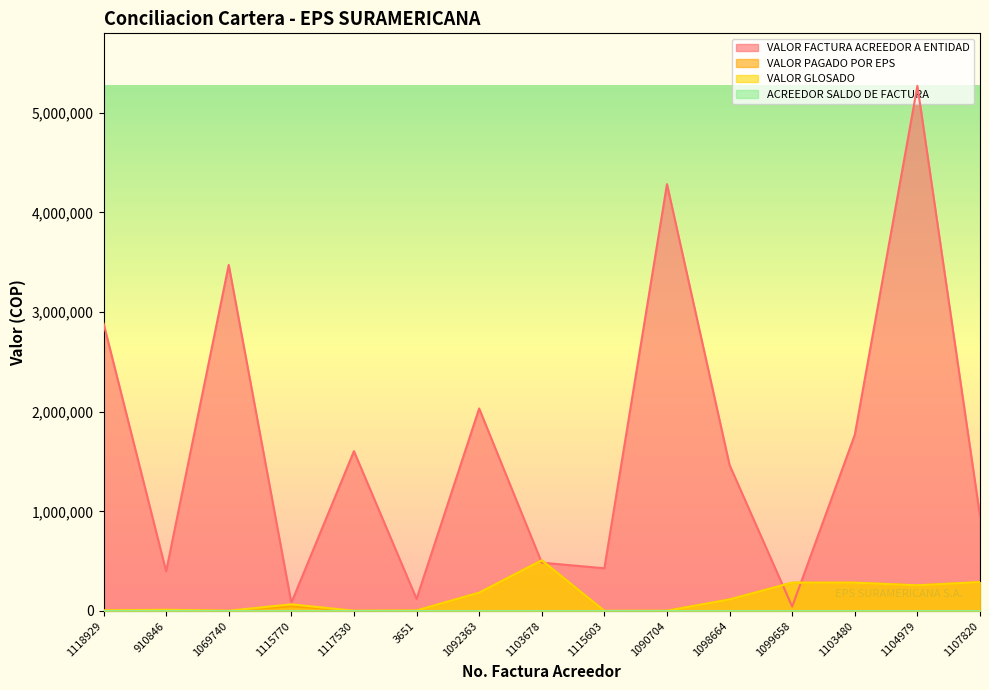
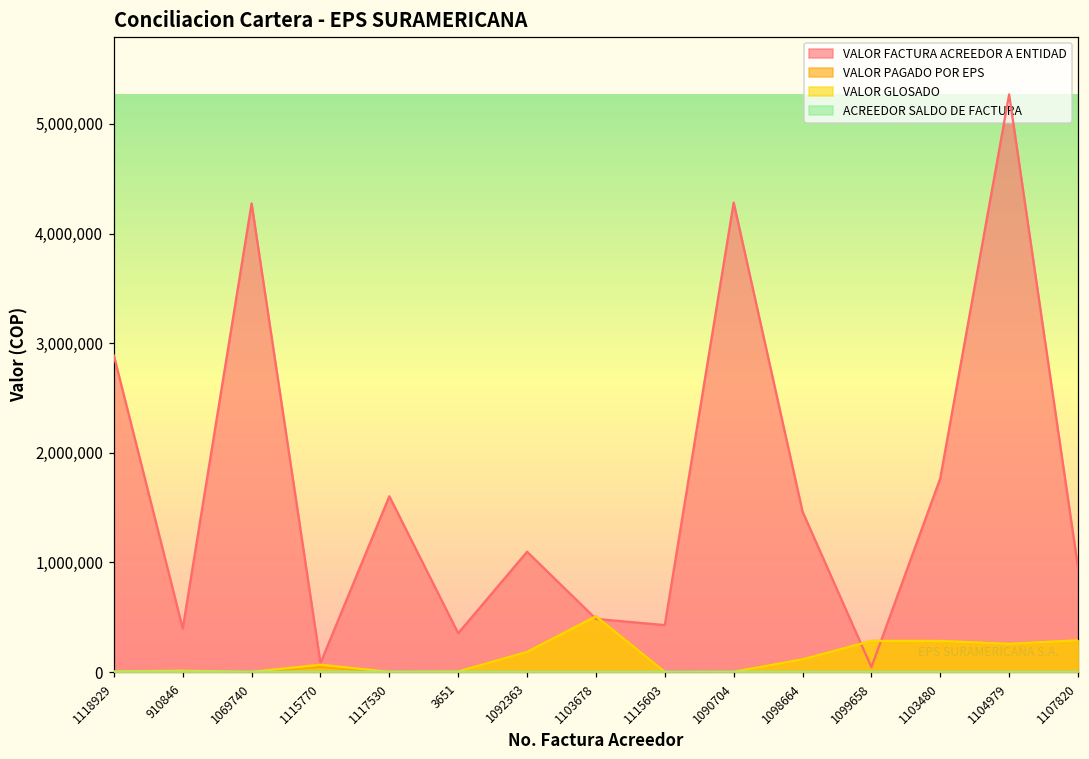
  {
    "VALOR FACTURA ACREEDOR A ENTIDAD": {
      "1118929": "2,900,000",
      "910846": "400,000",
-     "1069740": "3,500,000",
+     "1069740": "4,300,000",
      "1117530": "1,600,000",
-     "3651": "100,000",
-     "1092363": "2,000,000",
+     "3651": "400,000",
+     "1092363": "1,100,000",
      "1115603": "400,000",
      "1090704": "4,300,000",
      "1098664": "1,500,000",
      "1099658": "0",
      "1103480": "1,800,000",
      "1107820": "1,000,000"
    },
    "ACREEDOR SALDO DE FACTURA": {
      "1115770": "0",
      "1092363": "0",
      "1103678": "0",
      "1098664": "0",
      "1099658": "0",
      "1103480": "0",
      "1104979": "0",
      "1107820": "0"
    }
  }
